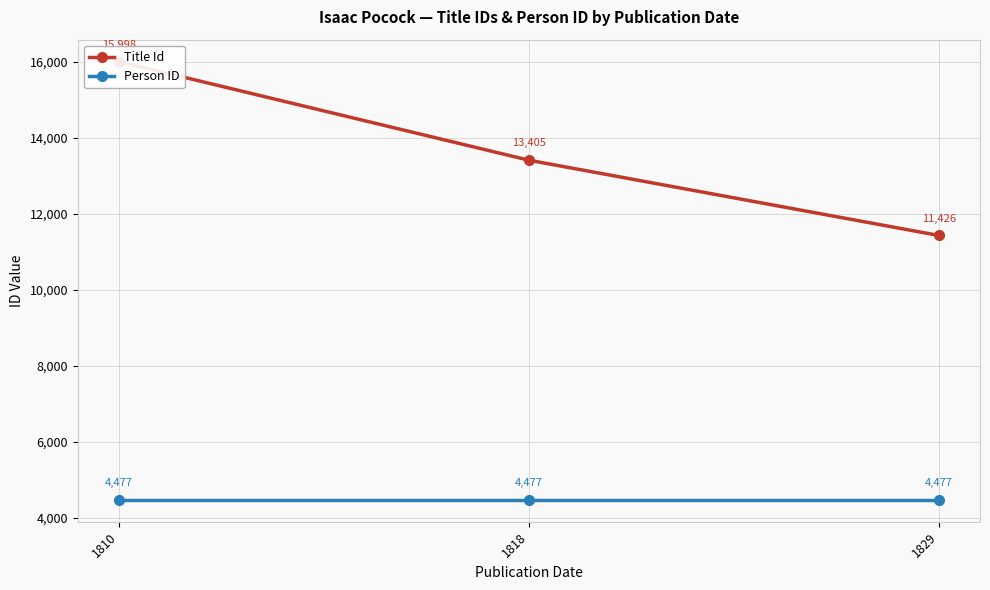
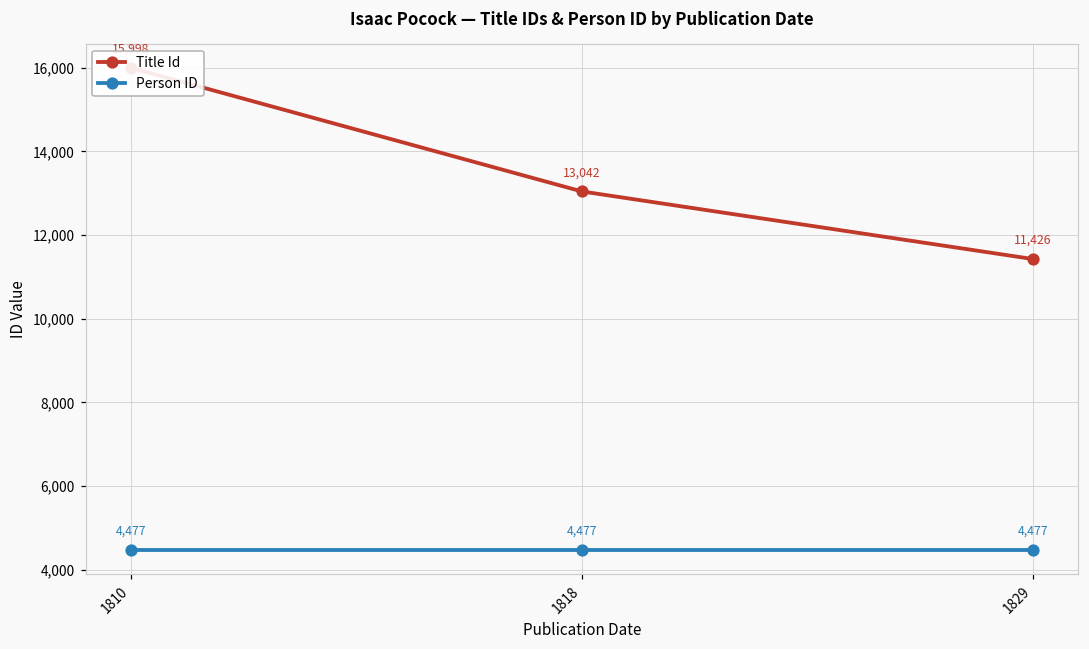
  {
    "Title Id": {
-     "1818": "13,405",
+     "1818": "13,042",
      "1829": "11,426"
    },
    "Person ID": {
      "1810": "4,477",
      "1818": "4,477",
      "1829": "4,477"
    }
  }
